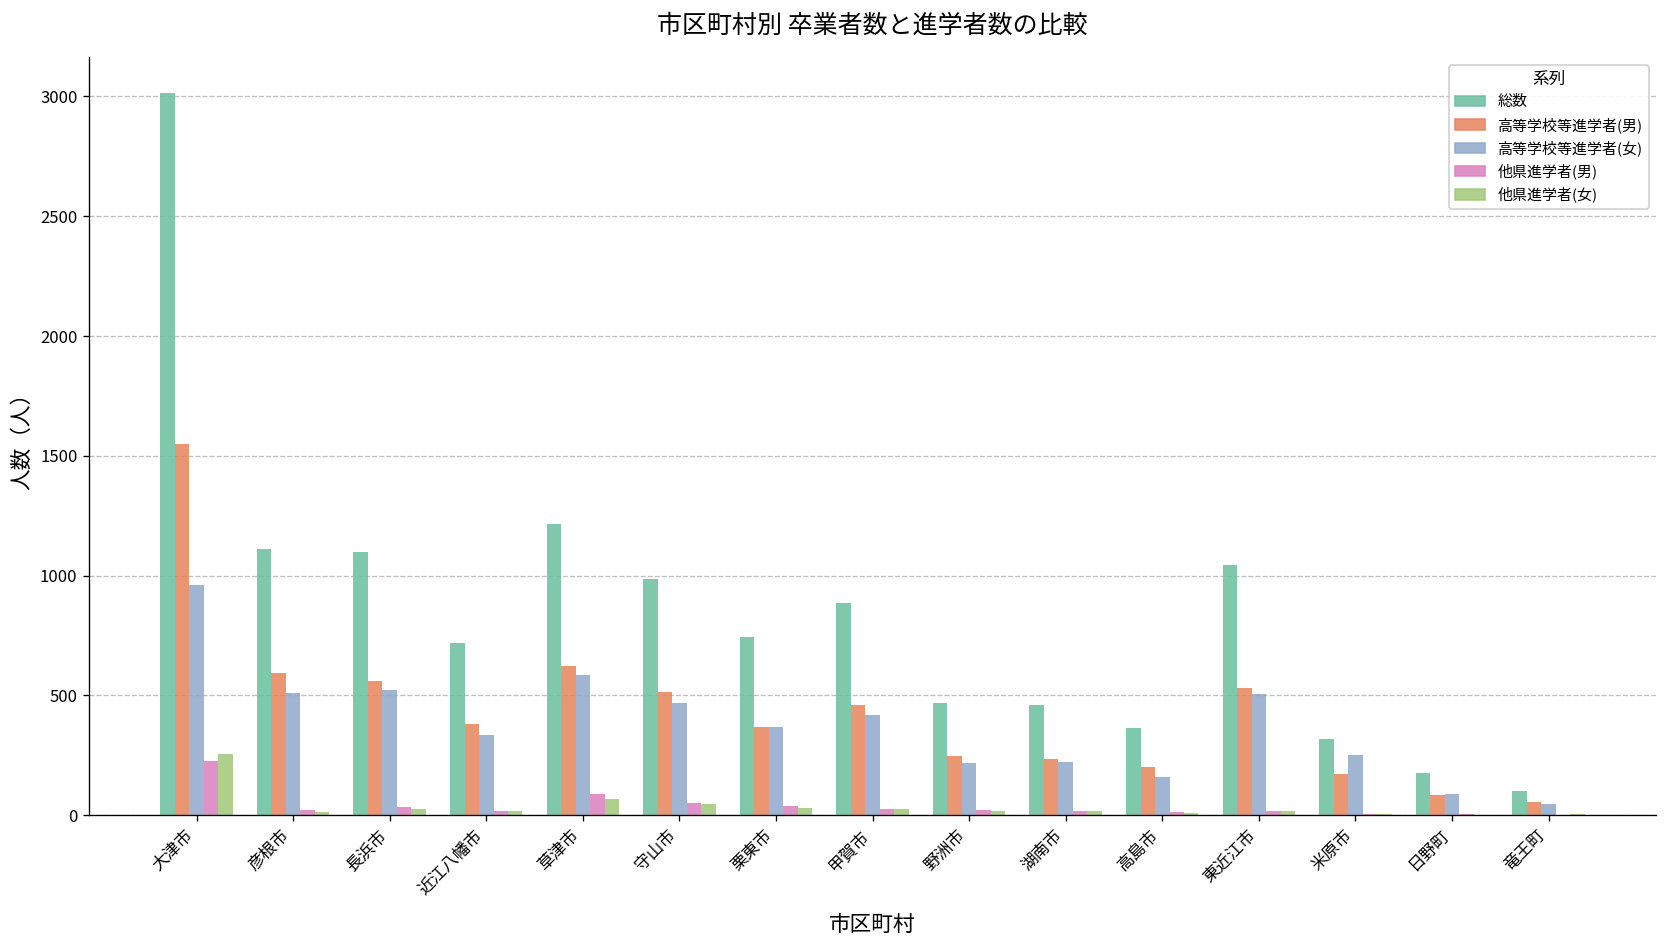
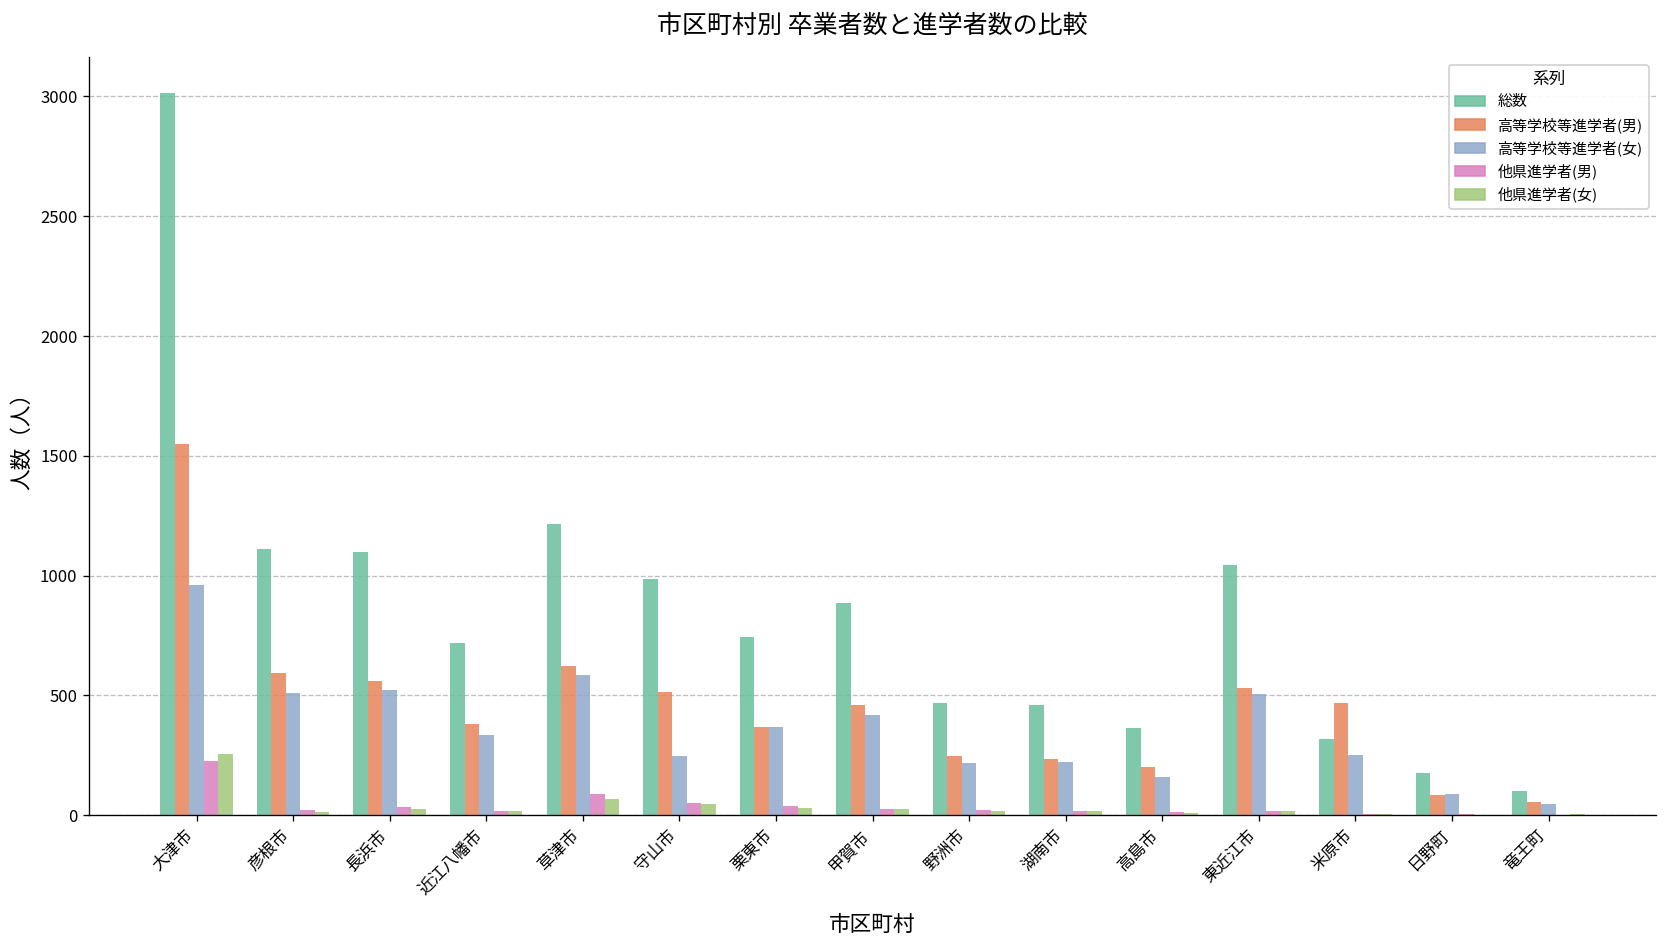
  {
    "総数": {
      "大津市": 3010,
      "彦根市": 1110,
      "長浜市": 1100,
      "近江八幡市": 720,
      "草津市": 1210,
      "守山市": 990,
      "栗東市": 750,
      "甲賀市": 890,
      "野洲市": 470,
      "湖南市": 460,
      "高島市": 370,
      "東近江市": 1050,
      "米原市": 320,
      "日野町": 180,
      "竜王町": 100
    },
    "高等学校等進学者(男)": {
      "大津市": 1550,
      "彦根市": 590,
      "長浜市": 560,
      "近江八幡市": 380,
      "草津市": 620,
      "守山市": 510,
      "栗東市": 370,
      "甲賀市": 460,
      "野洲市": 250,
      "湖南市": 240,
      "高島市": 200,
      "東近江市": 530,
-     "米原市": 170,
+     "米原市": 470,
      "日野町": 80,
      "竜王町": 60
    },
    "高等学校等進学者(女)": {
      "大津市": 960,
      "彦根市": 510,
      "長浜市": 520,
      "近江八幡市": 340,
      "草津市": 580,
-     "守山市": 470,
+     "守山市": 250,
      "栗東市": 370,
      "甲賀市": 420,
      "野洲市": 220,
      "湖南市": 220,
      "高島市": 160,
      "東近江市": 510,
      "米原市": 250,
      "日野町": 90,
      "竜王町": 50
    },
    "他県進学者(男)": {
      "大津市": 230,
      "彦根市": 20,
      "長浜市": 40,
      "近江八幡市": 20,
      "草津市": 90,
      "守山市": 50,
      "栗東市": 40,
      "甲賀市": 30,
      "野洲市": 20,
      "湖南市": 20,
      "東近江市": 20
    },
    "他県進学者(女)": {
      "大津市": 250,
      "彦根市": 20,
      "長浜市": 30,
      "近江八幡市": 20,
      "草津市": 70,
      "守山市": 50,
      "栗東市": 30,
      "甲賀市": 30,
      "野洲市": 20,
      "湖南市": 20,
      "東近江市": 20
    }
  }
